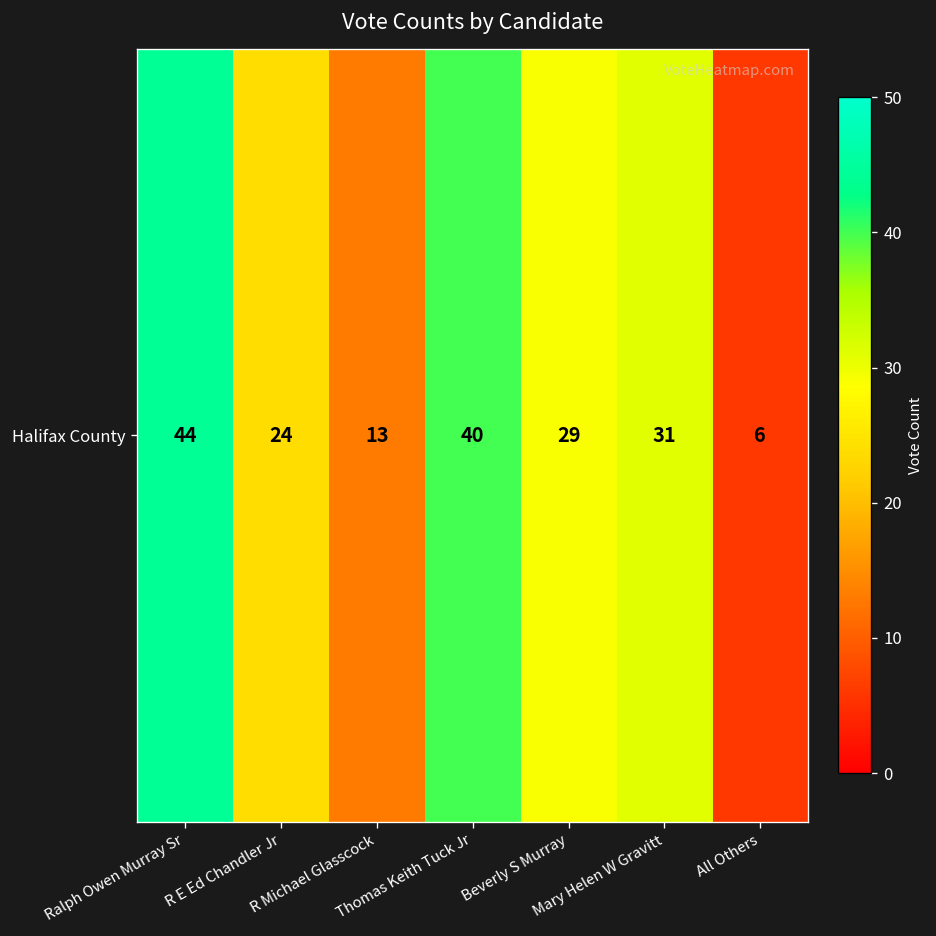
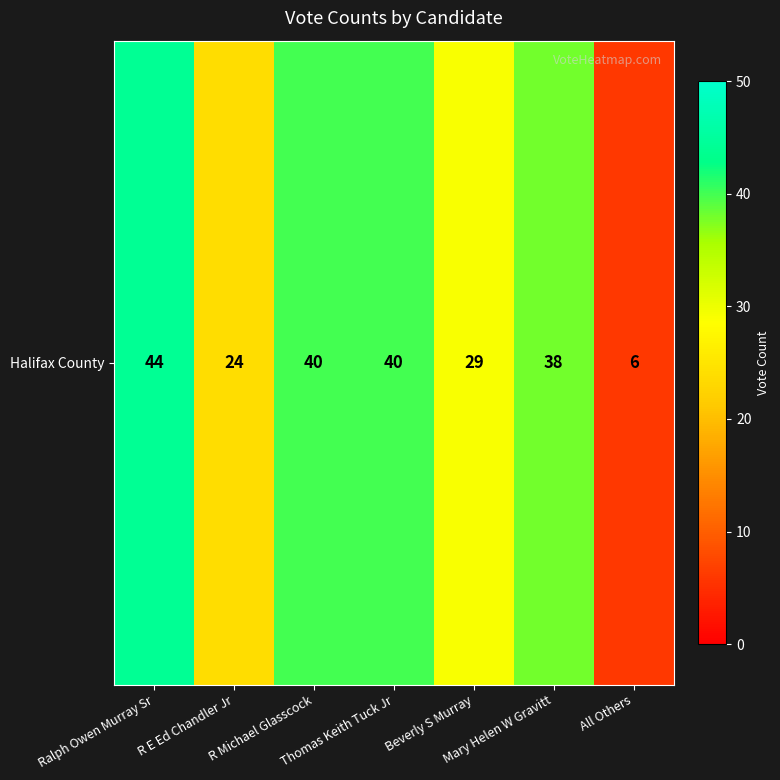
  {
    "Halifax County": {
      "Ralph Owen Murray Sr": 44,
      "R E Ed Chandler Jr": 24,
-     "R Michael Glasscock": 13,
+     "R Michael Glasscock": 40,
      "Thomas Keith Tuck Jr": 40,
      "Beverly S Murray": 29,
-     "Mary Helen W Gravitt": 31
+     "Mary Helen W Gravitt": 38
    }
  }
